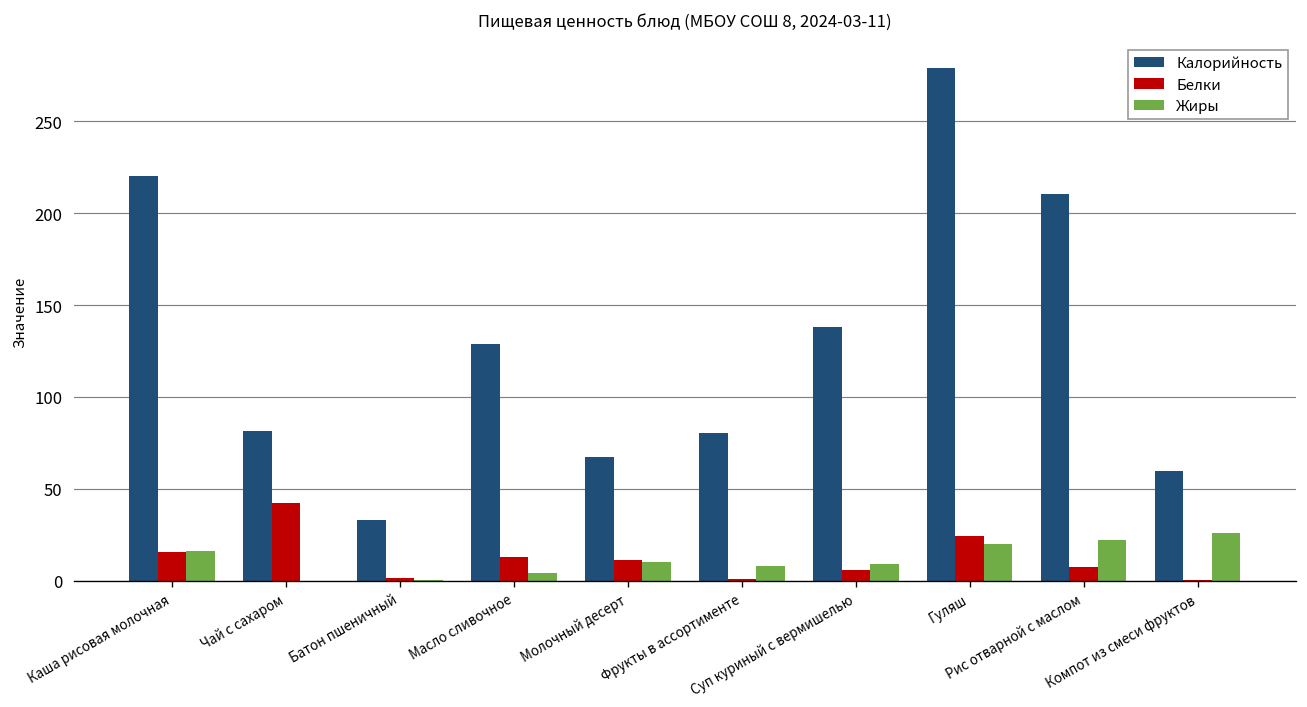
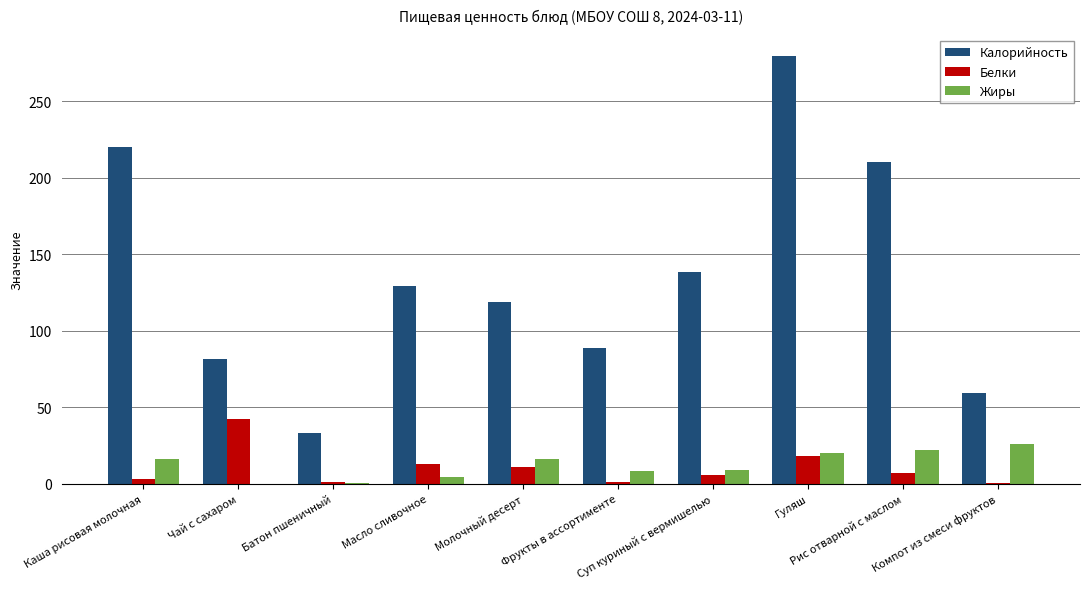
  {
    "Калорийность": {
      "Каша рисовая молочная": 220,
      "Чай с сахаром": 81,
      "Батон пшеничный": 33,
      "Масло сливочное": 129,
-     "Молочный десерт": 67,
-     "Фрукты в ассортименте": 80,
+     "Молочный десерт": 119,
+     "Фрукты в ассортименте": 89,
      "Суп куриный с вермишелью": 138,
      "Гуляш": 279,
      "Рис отварной с маслом": 210,
      "Компот из смеси фруктов": 59
    },
    "Белки": {
-     "Каша рисовая молочная": 16,
+     "Каша рисовая молочная": 3,
      "Чай с сахаром": 43,
      "Масло сливочное": 13,
      "Молочный десерт": 11,
      "Суп куриный с вермишелью": 6,
-     "Гуляш": 24,
+     "Гуляш": 18,
      "Рис отварной с маслом": 7
    },
    "Жиры": {
      "Каша рисовая молочная": 16,
      "Чай с сахаром": 0,
      "Масло сливочное": 4,
-     "Молочный десерт": 10,
+     "Молочный десерт": 16,
      "Фрукты в ассортименте": 8,
      "Суп куриный с вермишелью": 9,
      "Гуляш": 20,
      "Рис отварной с маслом": 22,
      "Компот из смеси фруктов": 26
    }
  }
